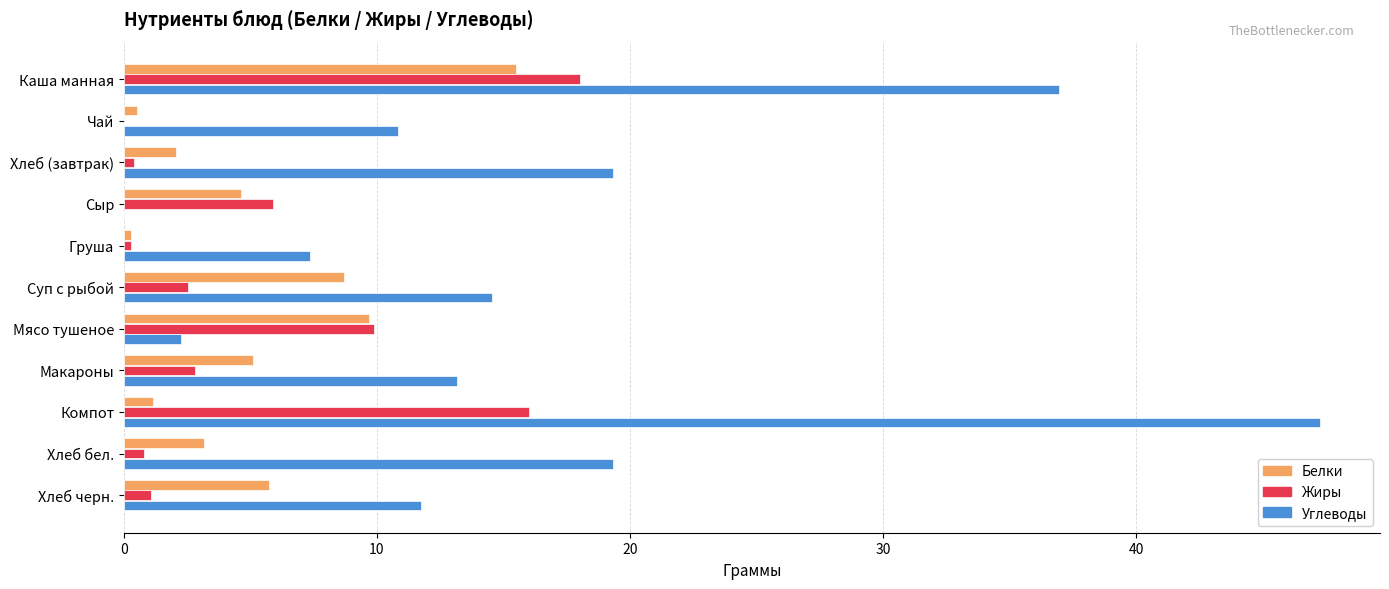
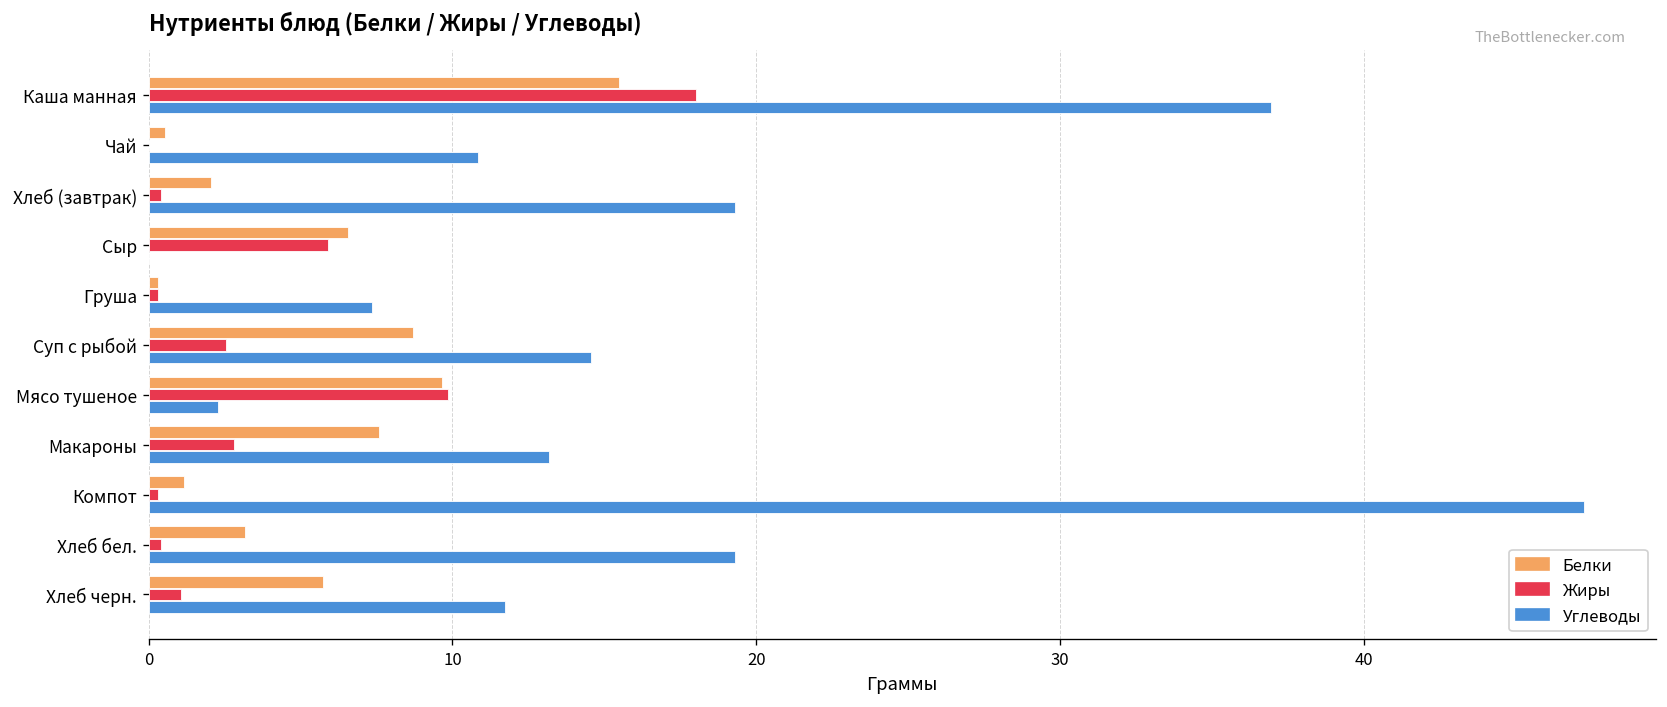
  {
    "Белки": {
      "Каша манная": 15.5,
      "Чай": 0.5,
      "Хлеб (завтрак)": 2.1,
-     "Сыр": 4.6,
+     "Сыр": 6.6,
      "Груша": 0.3,
      "Суп с рыбой": 8.7,
      "Мясо тушеное": 9.7,
-     "Макароны": 5.1,
+     "Макароны": 7.6,
      "Компот": 1.2,
      "Хлеб бел.": 3.2,
      "Хлеб черн.": 5.7
    },
    "Жиры": {
      "Каша манная": 18.0,
      "Чай": 0.0,
      "Хлеб (завтрак)": 0.4,
      "Сыр": 5.9,
      "Груша": 0.3,
      "Суп с рыбой": 2.5,
      "Мясо тушеное": 9.9,
      "Макароны": 2.8,
-     "Компот": 16.0,
-     "Хлеб бел.": 0.8,
+     "Компот": 0.3,
+     "Хлеб бел.": 0.4,
      "Хлеб черн.": 1.1
    },
    "Углеводы": {
      "Каша манная": 37.0,
      "Чай": 10.8,
      "Хлеб (завтрак)": 19.3,
      "Сыр": 0.0,
      "Груша": 7.4,
      "Суп с рыбой": 14.6,
      "Мясо тушеное": 2.3,
      "Макароны": 13.2,
      "Компот": 47.3,
      "Хлеб бел.": 19.3,
      "Хлеб черн.": 11.7
    }
  }
